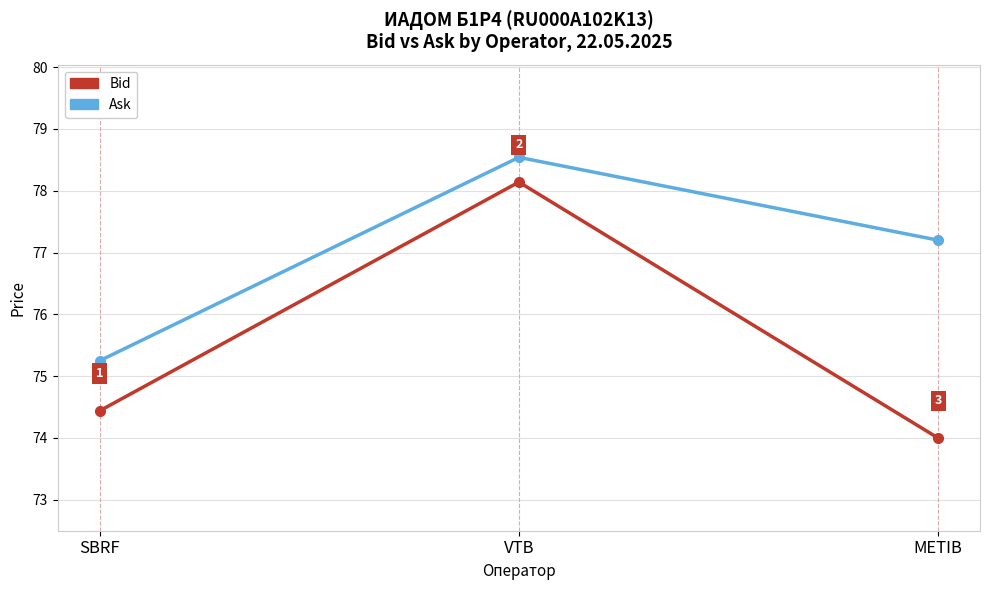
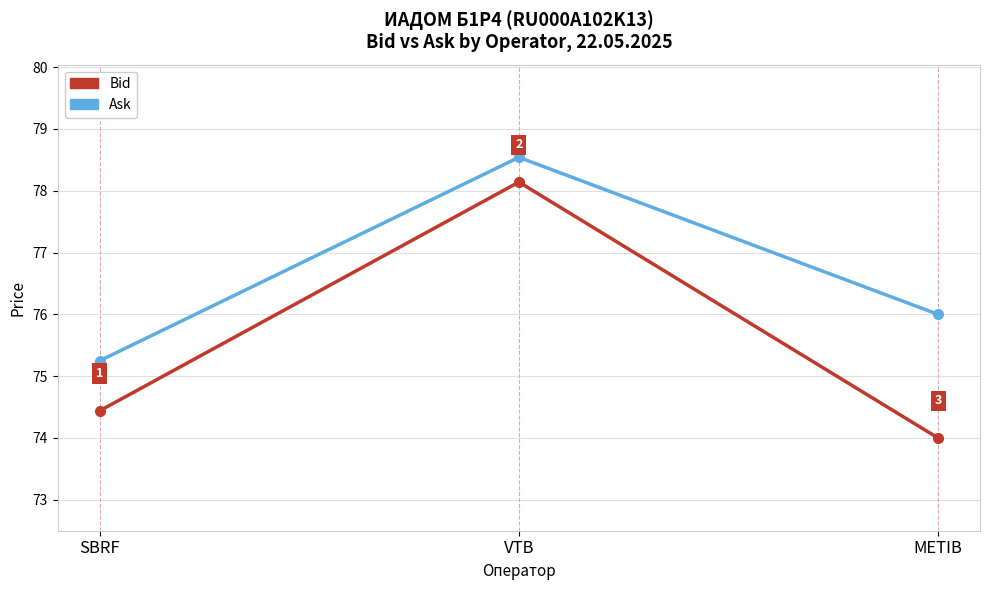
  {
    "Bid": {
      "SBRF": 74.4,
      "VTB": 78.1,
      "METIB": 74.0
    },
    "Ask": {
-     "METIB": 77.2
+     "METIB": 76.0
    }
  }
